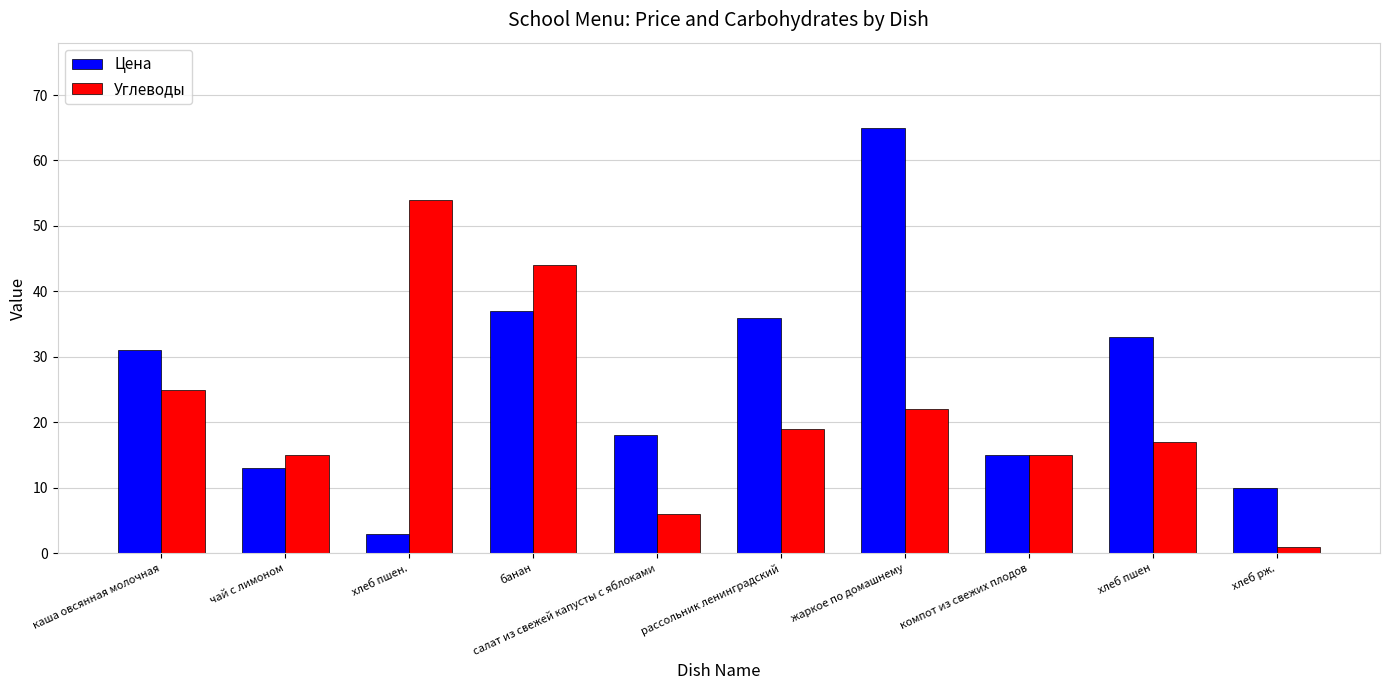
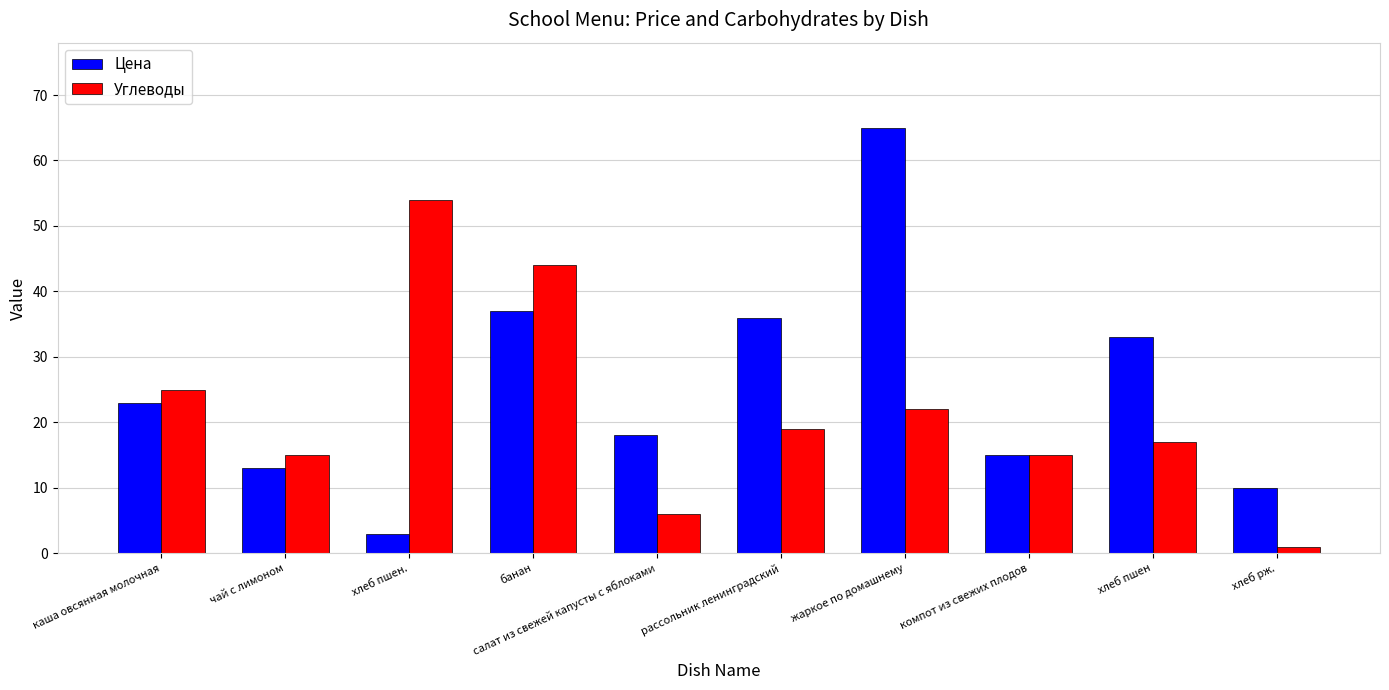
  {
    "Цена": {
-     "каша овсянная молочная": 31,
+     "каша овсянная молочная": 23,
      "чай с лимоном": 13,
      "хлеб пшен.": 3,
      "банан": 37,
      "салат из свежей капусты с яблоками": 18,
      "рассольник ленинградский": 36,
      "жаркое по домашнему": 65,
      "компот из свежих плодов": 15,
      "хлеб пшен": 33,
      "хлеб рж.": 10
    },
    "Углеводы": {
      "каша овсянная молочная": 25,
      "чай с лимоном": 15,
      "хлеб пшен.": 54,
      "банан": 44,
      "салат из свежей капусты с яблоками": 6,
      "рассольник ленинградский": 19,
      "жаркое по домашнему": 22,
      "компот из свежих плодов": 15,
      "хлеб пшен": 17,
      "хлеб рж.": 1
    }
  }
